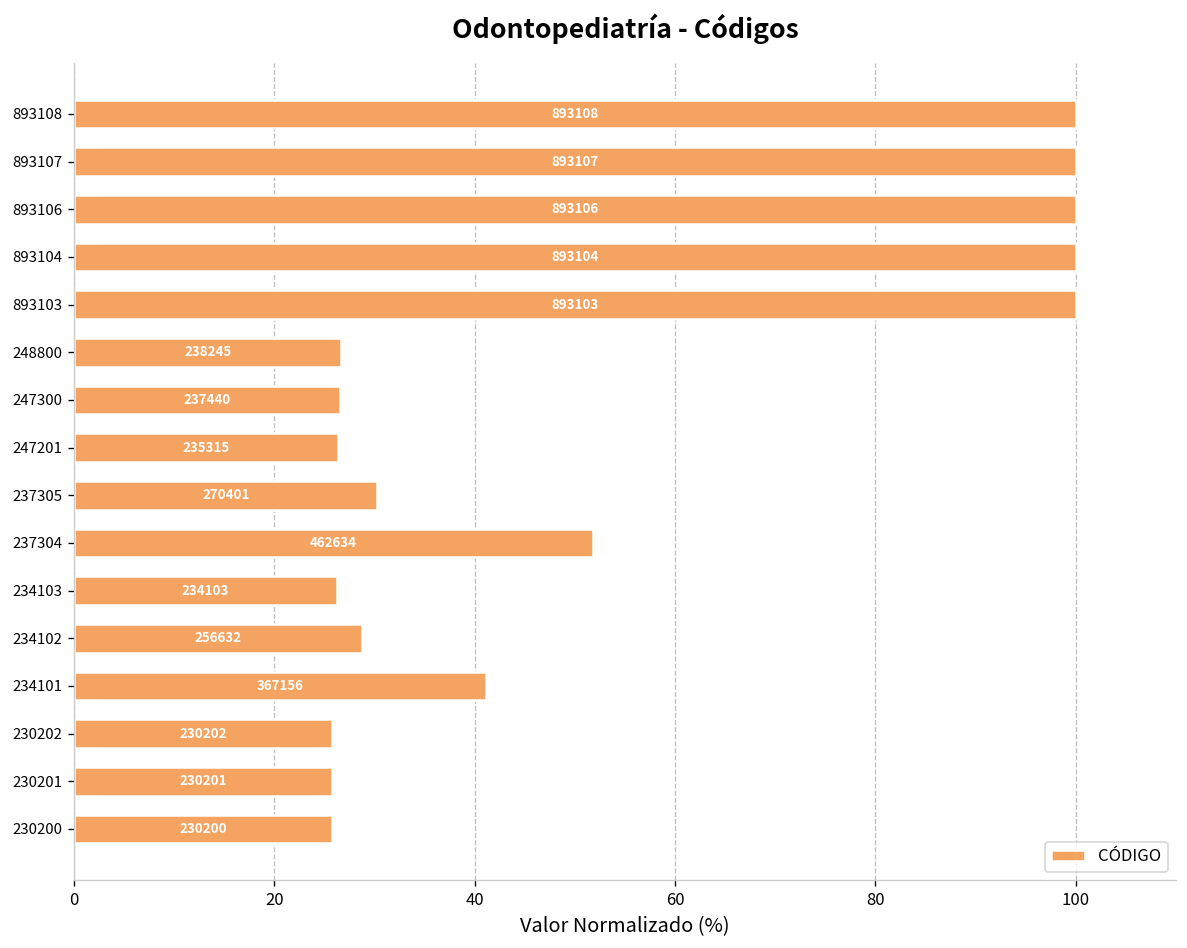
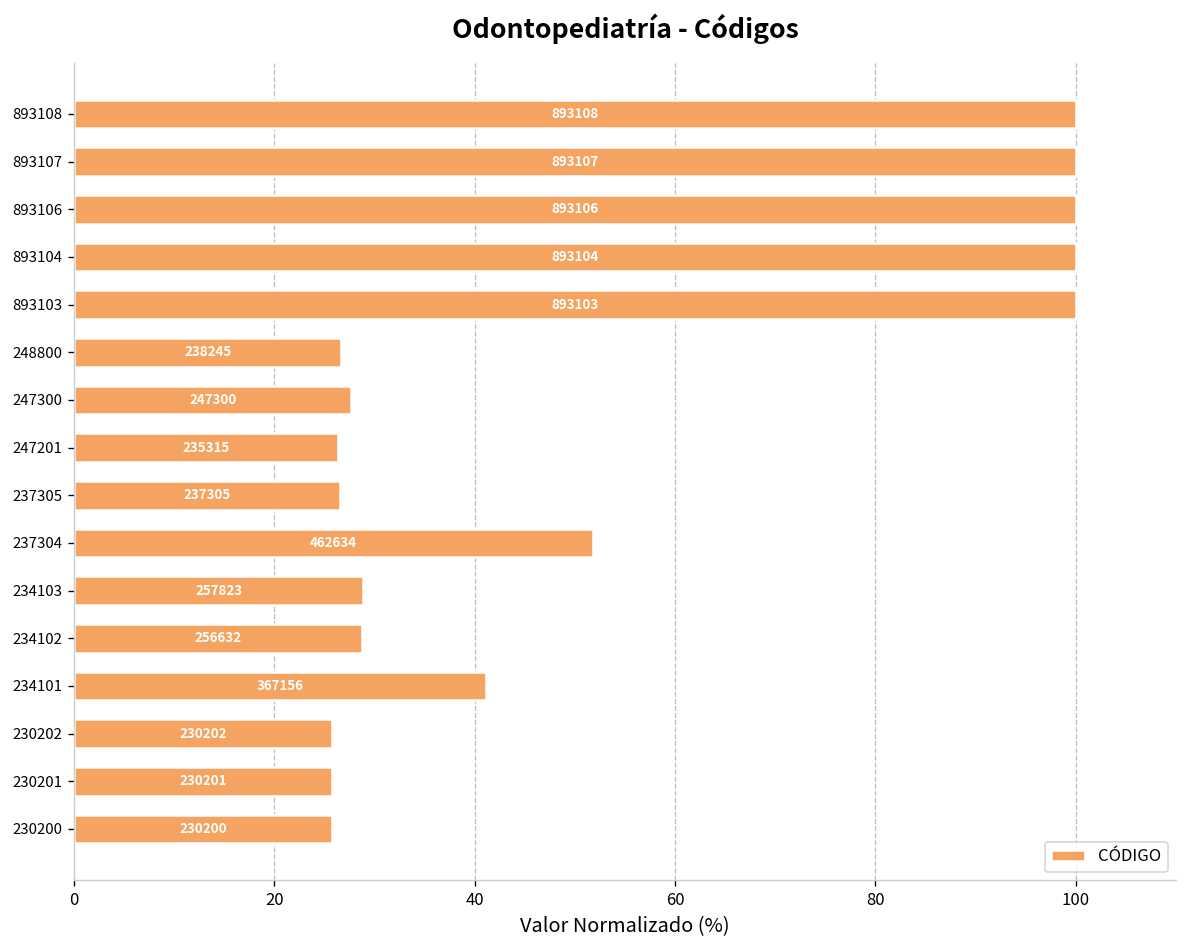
  {
-   "247300": 237440,
-   "237305": 270401,
-   "234103": 234103
+   "247300": 247300,
+   "237305": 237305,
+   "234103": 257823
  }
